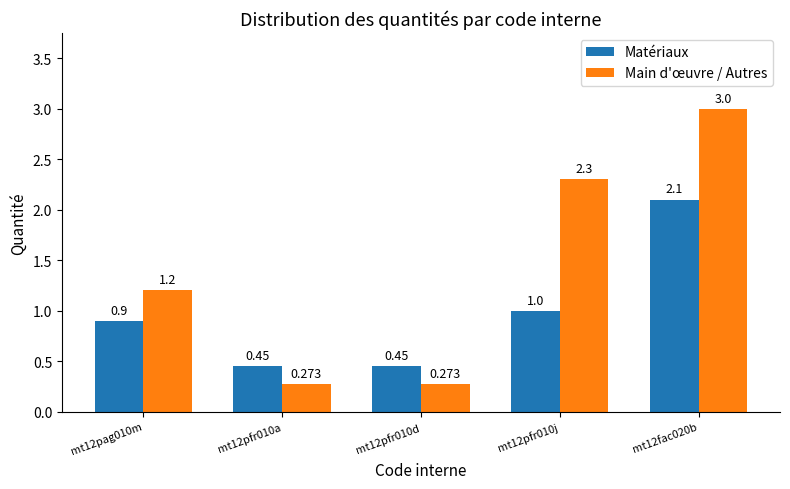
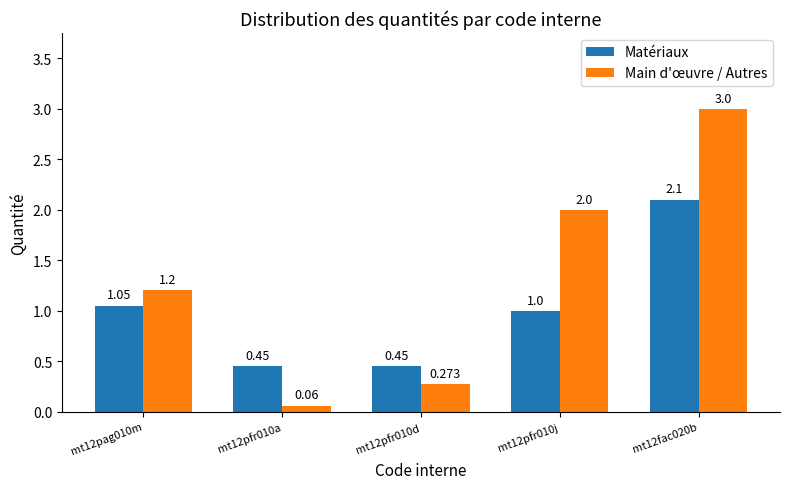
  {
    "Matériaux": {
-     "mt12pag010m": 0.9,
+     "mt12pag010m": 1.05,
      "mt12pfr010a": 0.45,
      "mt12pfr010d": 0.45,
      "mt12pfr010j": 1.0,
      "mt12fac020b": 2.1
    },
    "Main d'œuvre / Autres": {
      "mt12pag010m": 1.2,
-     "mt12pfr010a": 0.273,
+     "mt12pfr010a": 0.06,
      "mt12pfr010d": 0.273,
-     "mt12pfr010j": 2.3,
+     "mt12pfr010j": 2.0,
      "mt12fac020b": 3.0
    }
  }
